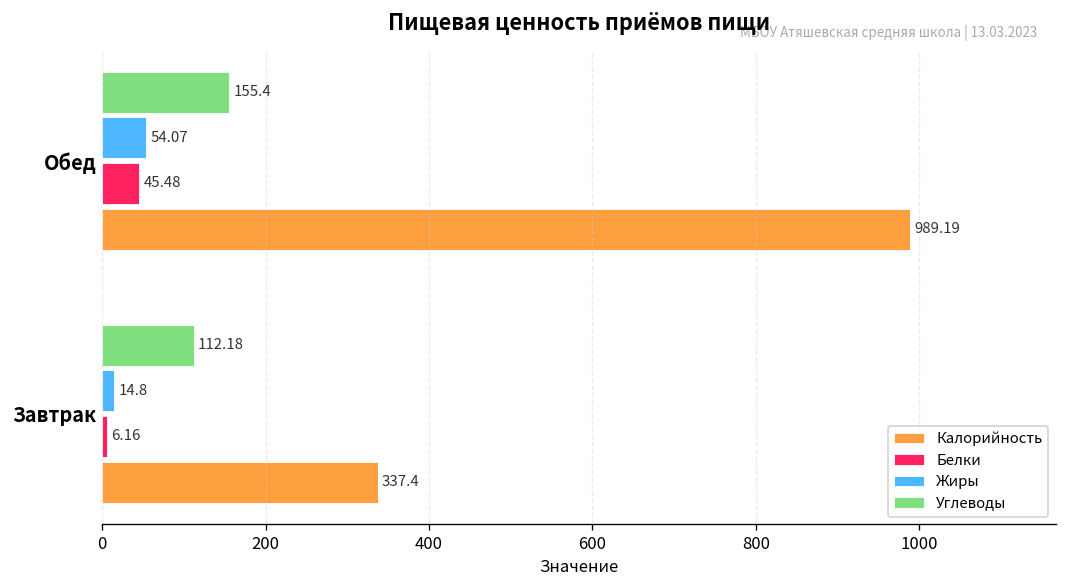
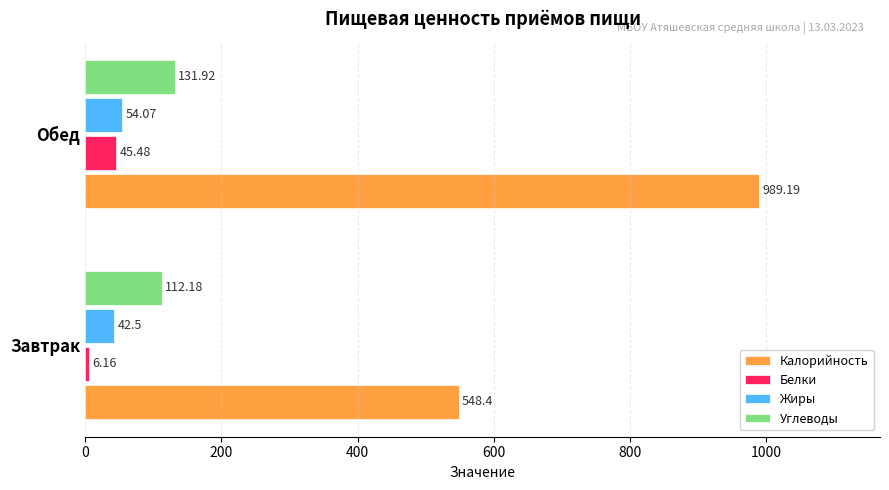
  {
    "Калорийность": {
      "Обед": 989.19,
-     "Завтрак": 337.4
+     "Завтрак": 548.4
    },
    "Белки": {
      "Обед": 45.48,
      "Завтрак": 6.16
    },
    "Жиры": {
      "Обед": 54.07,
-     "Завтрак": 14.8
+     "Завтрак": 42.5
    },
    "Углеводы": {
-     "Обед": 155.4,
+     "Обед": 131.92,
      "Завтрак": 112.18
    }
  }
